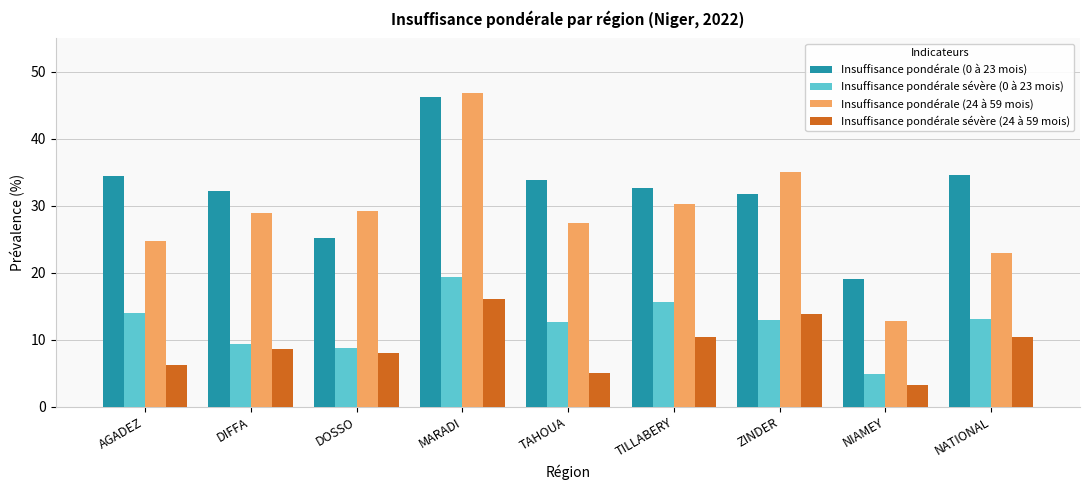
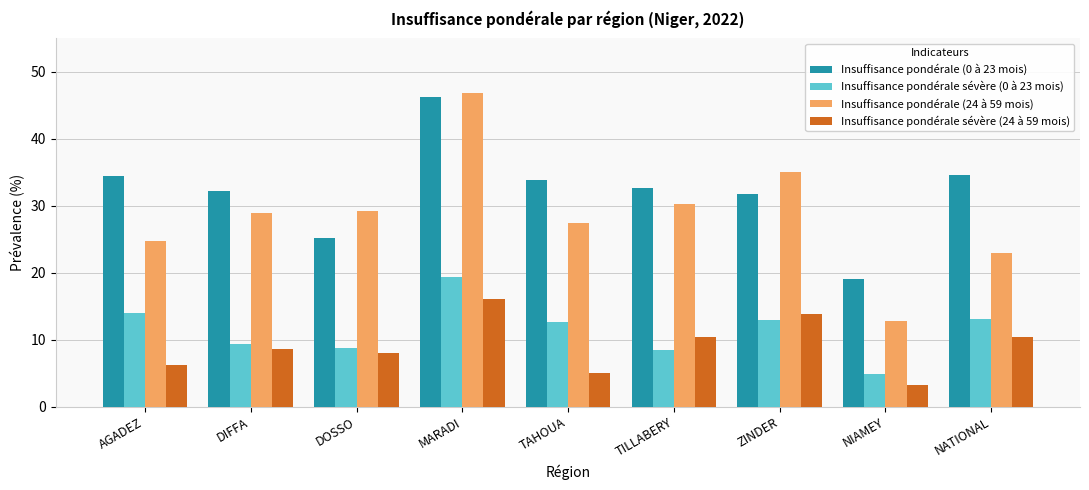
  {
    "Insuffisance pondérale (0 à 23 mois)": {
      "AGADEZ": 35,
      "DIFFA": 32,
      "DOSSO": 25,
      "MARADI": 46,
      "TAHOUA": 34,
      "TILLABERY": 33,
      "ZINDER": 32,
      "NIAMEY": 19,
      "NATIONAL": 35
    },
    "Insuffisance pondérale sévère (0 à 23 mois)": {
      "AGADEZ": 14,
      "DIFFA": 9,
      "DOSSO": 9,
      "MARADI": 19,
      "TAHOUA": 13,
-     "TILLABERY": 16,
+     "TILLABERY": 9,
      "ZINDER": 13,
      "NIAMEY": 5,
      "NATIONAL": 13
    },
    "Insuffisance pondérale (24 à 59 mois)": {
      "AGADEZ": 25,
      "DIFFA": 29,
      "DOSSO": 29,
      "MARADI": 47,
      "TAHOUA": 28,
      "TILLABERY": 30,
      "ZINDER": 35,
      "NIAMEY": 13,
      "NATIONAL": 23
    },
    "Insuffisance pondérale sévère (24 à 59 mois)": {
      "AGADEZ": 6,
      "DIFFA": 9,
      "DOSSO": 8,
      "MARADI": 16,
      "TAHOUA": 5,
      "TILLABERY": 10,
      "ZINDER": 14,
      "NIAMEY": 3,
      "NATIONAL": 10
    }
  }
